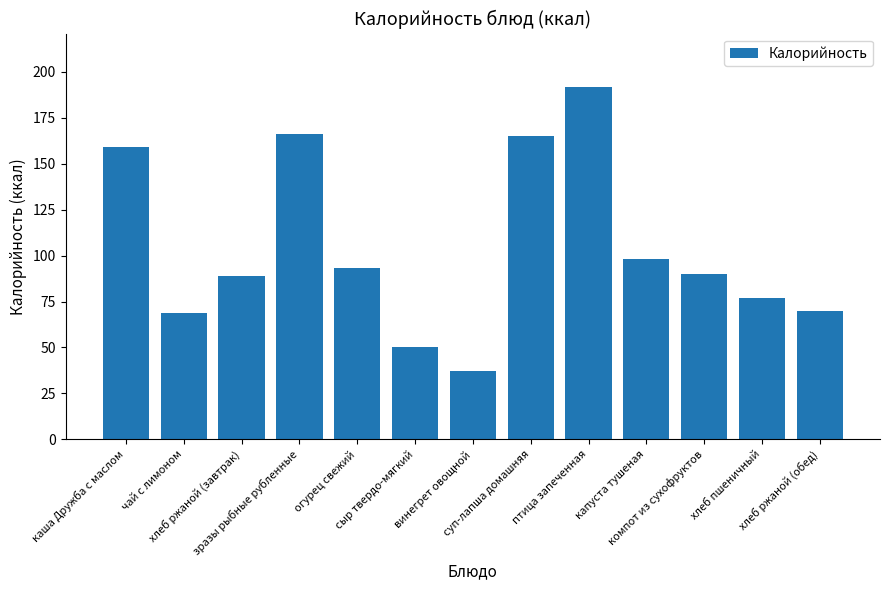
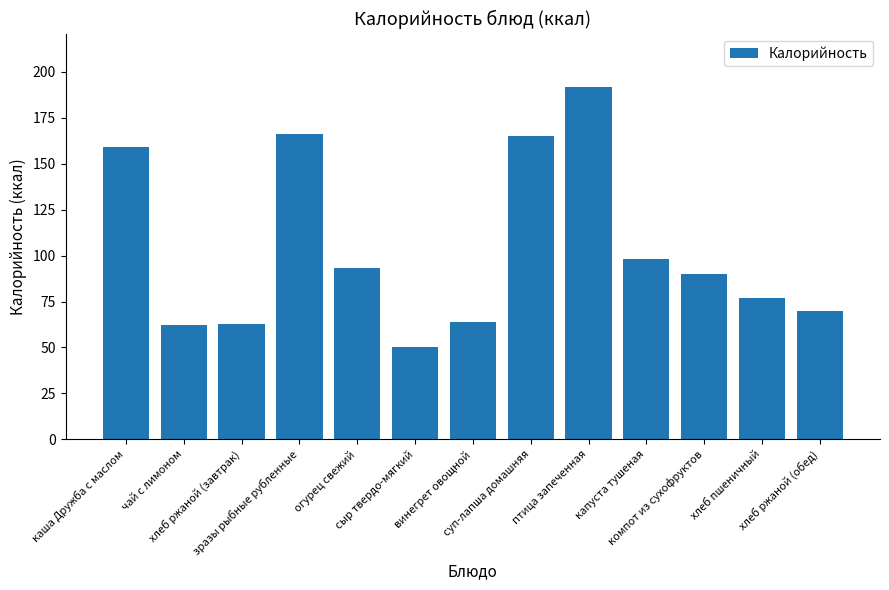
  {
    "каша Дружба с маслом": 159,
-   "чай с лимоном": 69,
-   "хлеб ржаной (завтрак)": 89,
+   "чай с лимоном": 62,
+   "хлеб ржаной (завтрак)": 63,
    "зразы рыбные рубленные": 166,
    "огурец свежий": 93,
    "сыр твердо-мягкий": 50,
-   "винегрет овощной": 37,
+   "винегрет овощной": 64,
    "суп-лапша домашняя": 165,
    "птица запеченная": 192,
    "капуста тушеная": 98,
    "компот из сухофруктов": 90,
    "хлеб пшеничный": 77,
    "хлеб ржаной (обед)": 70
  }
